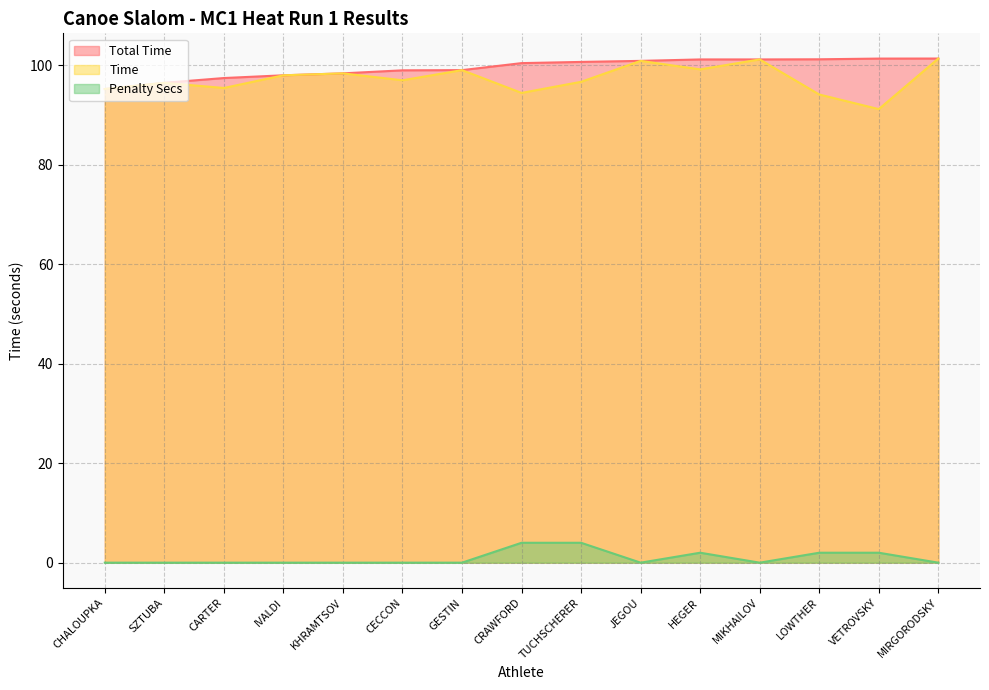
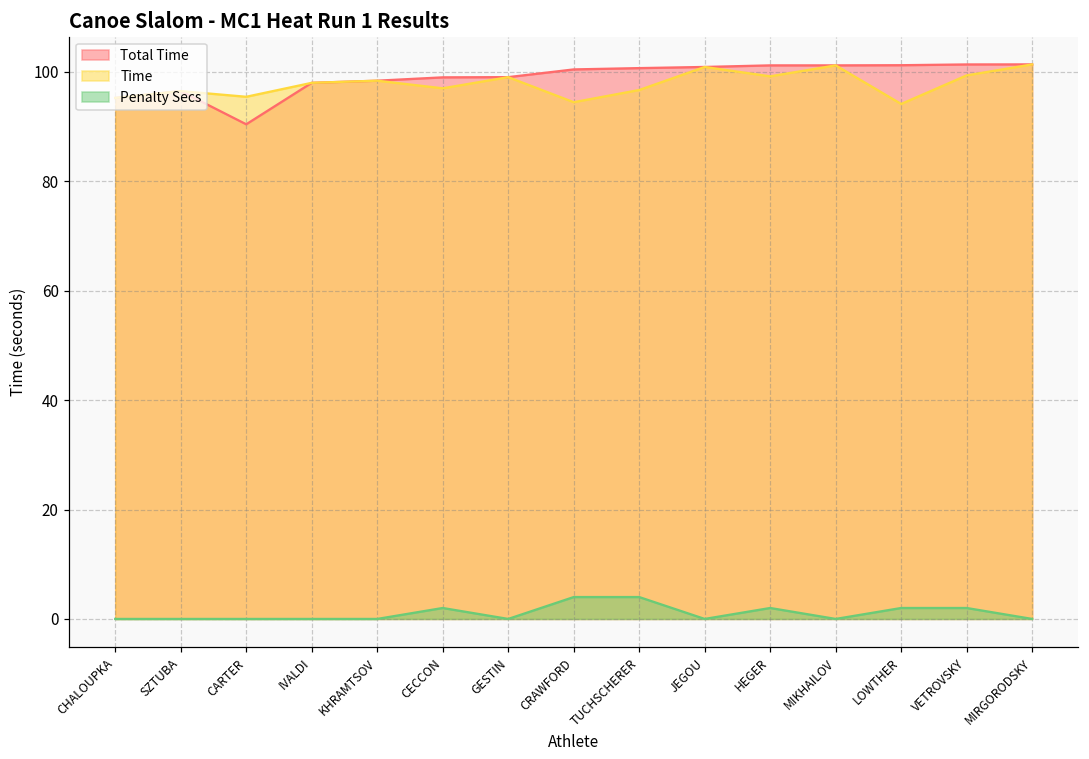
  {
    "Total Time": {
-     "CARTER": 97,
+     "CARTER": 90,
      "CECCON": 99,
      "CRAWFORD": 100,
      "TUCHSCHERER": 101,
      "HEGER": 101,
      "LOWTHER": 101,
      "VETROVSKY": 101
    },
    "Time": {
      "CARTER": 95,
      "CECCON": 97,
      "CRAWFORD": 94,
      "TUCHSCHERER": 97,
      "HEGER": 99,
      "LOWTHER": 94,
-     "VETROVSKY": 91
+     "VETROVSKY": 99
    },
    "Penalty Secs": {
      "CHALOUPKA": 0,
      "SZTUBA": 0,
      "CARTER": 0,
      "IVALDI": 0,
      "KHRAMTSOV": 0,
-     "CECCON": 0,
+     "CECCON": 2,
      "GESTIN": 0,
      "CRAWFORD": 4,
      "TUCHSCHERER": 4,
      "JEGOU": 0,
      "HEGER": 2,
      "MIKHAILOV": 0,
      "LOWTHER": 2,
      "VETROVSKY": 2,
      "MIRGORODSKY": 0
    }
  }
